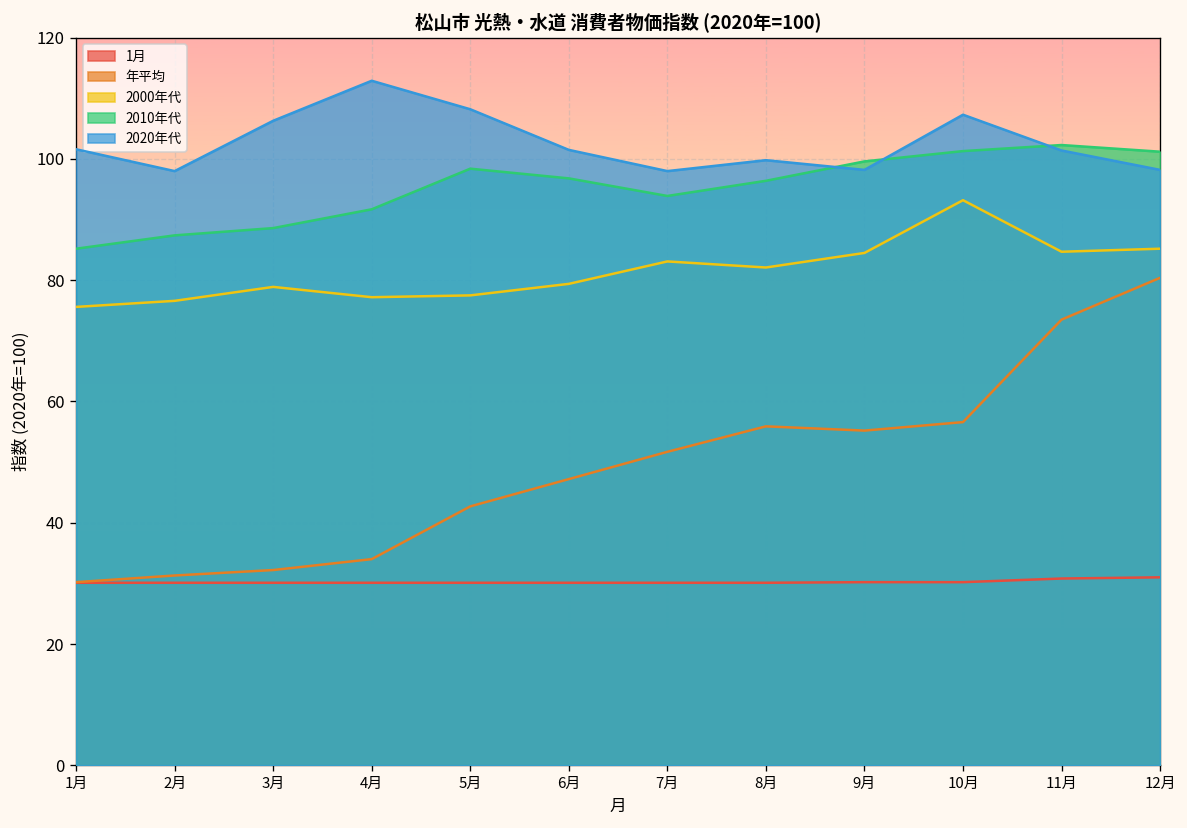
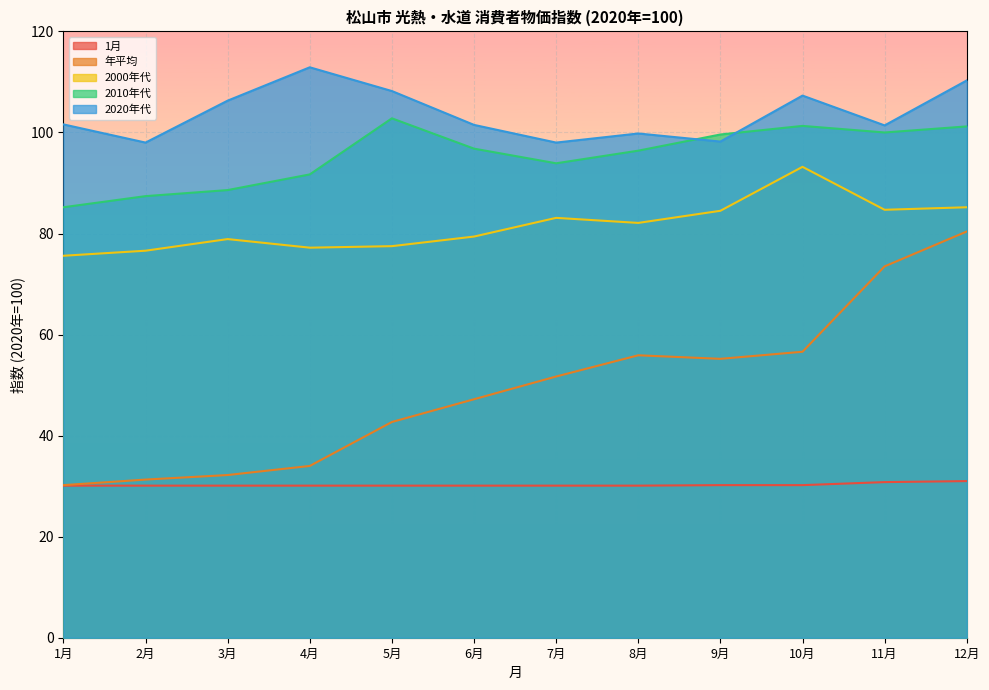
  {
    "2000年代": {
      "1月": 76,
      "2月": 77,
      "3月": 79,
      "4月": 77,
      "5月": 78,
      "6月": 79,
      "7月": 83,
      "8月": 82,
      "9月": 85,
      "10月": 93,
      "11月": 85,
      "12月": 85
    },
    "2010年代": {
      "1月": 85,
      "2月": 87,
      "3月": 89,
      "4月": 92,
-     "5月": 98,
+     "5月": 103,
      "6月": 97,
      "7月": 94,
      "8月": 96,
      "9月": 100,
      "10月": 101,
-     "11月": 102,
+     "11月": 100,
      "12月": 101
    },
    "2020年代": {
      "1月": 102,
      "2月": 98,
      "3月": 106,
      "4月": 113,
      "5月": 108,
      "6月": 102,
      "7月": 98,
      "8月": 100,
      "9月": 98,
      "10月": 107,
      "11月": 101,
-     "12月": 98
+     "12月": 110
    }
  }
